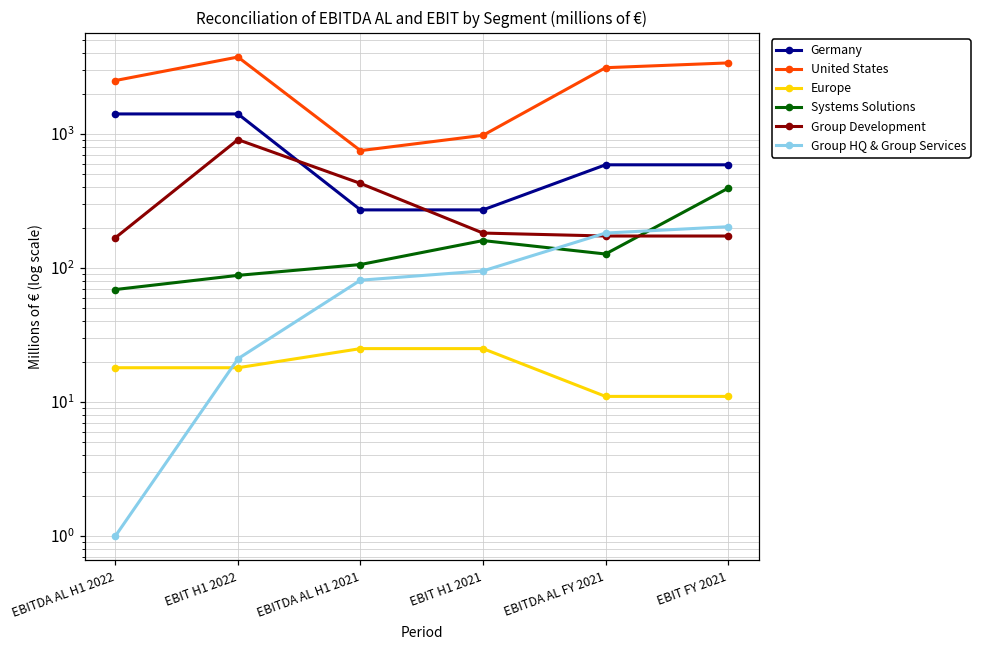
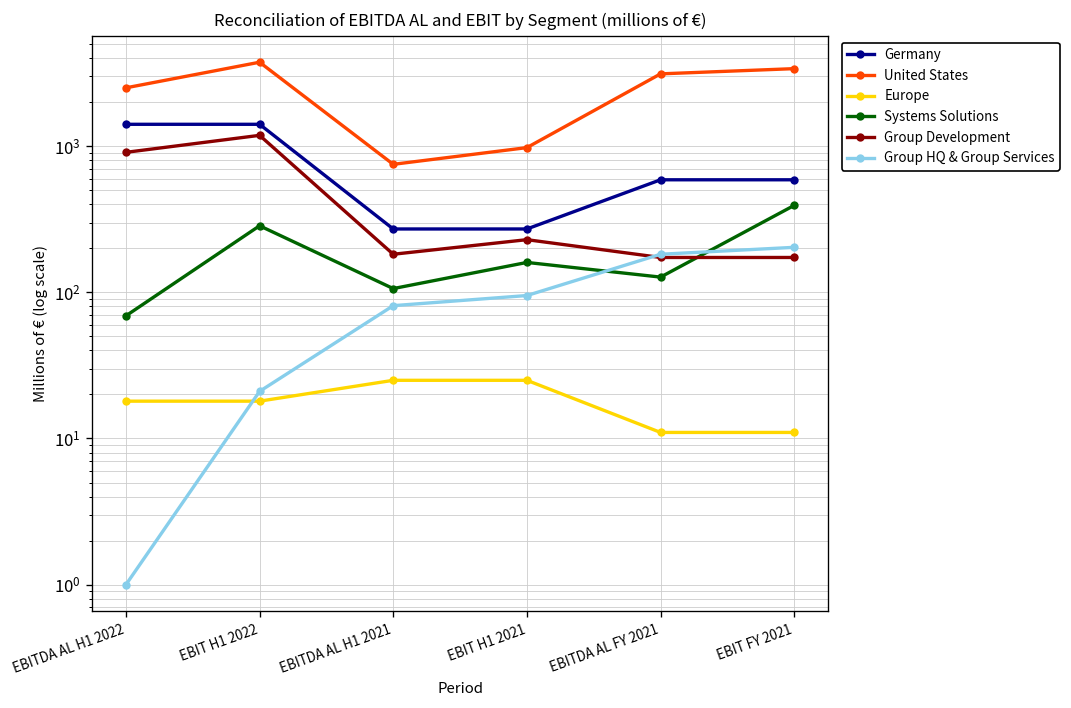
  {
    "Germany": {
      "EBITDA AL H1 2022": 1400,
      "EBIT H1 2022": 1400,
      "EBITDA AL H1 2021": 270,
      "EBIT H1 2021": 270,
      "EBITDA AL FY 2021": 600,
      "EBIT FY 2021": 600
    },
    "United States": {
      "EBITDA AL H1 2022": 2500,
      "EBIT H1 2022": 3700,
      "EBITDA AL H1 2021": 800,
      "EBIT H1 2021": 1000,
      "EBITDA AL FY 2021": 3100,
      "EBIT FY 2021": 3400
    },
    "Europe": {
      "EBITDA AL H1 2022": 18,
      "EBIT H1 2022": 18,
      "EBITDA AL H1 2021": 25,
      "EBIT H1 2021": 25,
      "EBITDA AL FY 2021": 11,
      "EBIT FY 2021": 11
    },
    "Systems Solutions": {
      "EBITDA AL H1 2022": 70,
-     "EBIT H1 2022": 90,
+     "EBIT H1 2022": 290,
      "EBITDA AL H1 2021": 110,
      "EBIT H1 2021": 160,
      "EBITDA AL FY 2021": 130,
      "EBIT FY 2021": 390
    },
    "Group Development": {
-     "EBITDA AL H1 2022": 170,
-     "EBIT H1 2022": 900,
-     "EBITDA AL H1 2021": 430,
-     "EBIT H1 2021": 180,
+     "EBITDA AL H1 2022": 900,
+     "EBIT H1 2022": 1200,
+     "EBITDA AL H1 2021": 180,
+     "EBIT H1 2021": 230,
      "EBITDA AL FY 2021": 170,
      "EBIT FY 2021": 170
    },
    "Group HQ & Group Services": {
      "EBITDA AL H1 2022": 1,
      "EBIT H1 2022": 21,
      "EBITDA AL H1 2021": 80,
      "EBIT H1 2021": 100,
      "EBITDA AL FY 2021": 180,
      "EBIT FY 2021": 200
    }
  }
